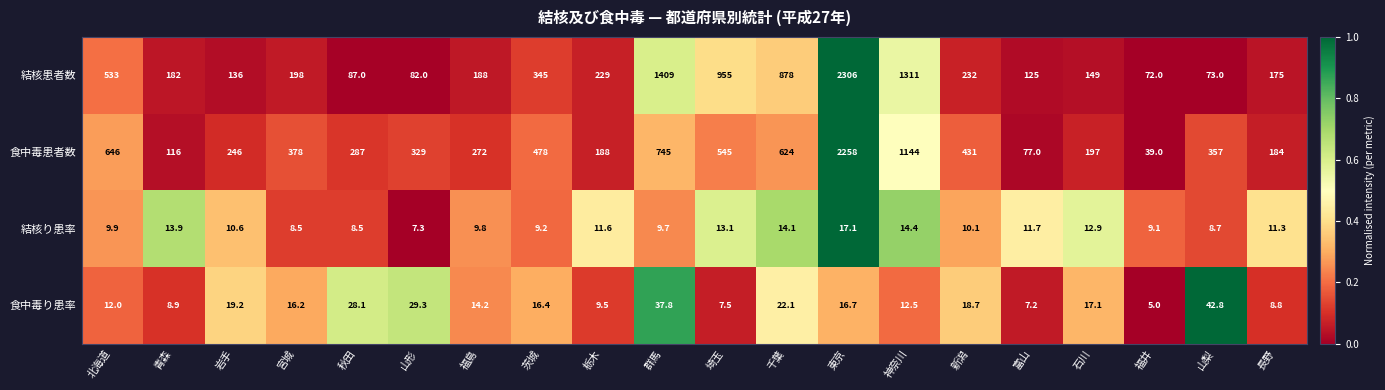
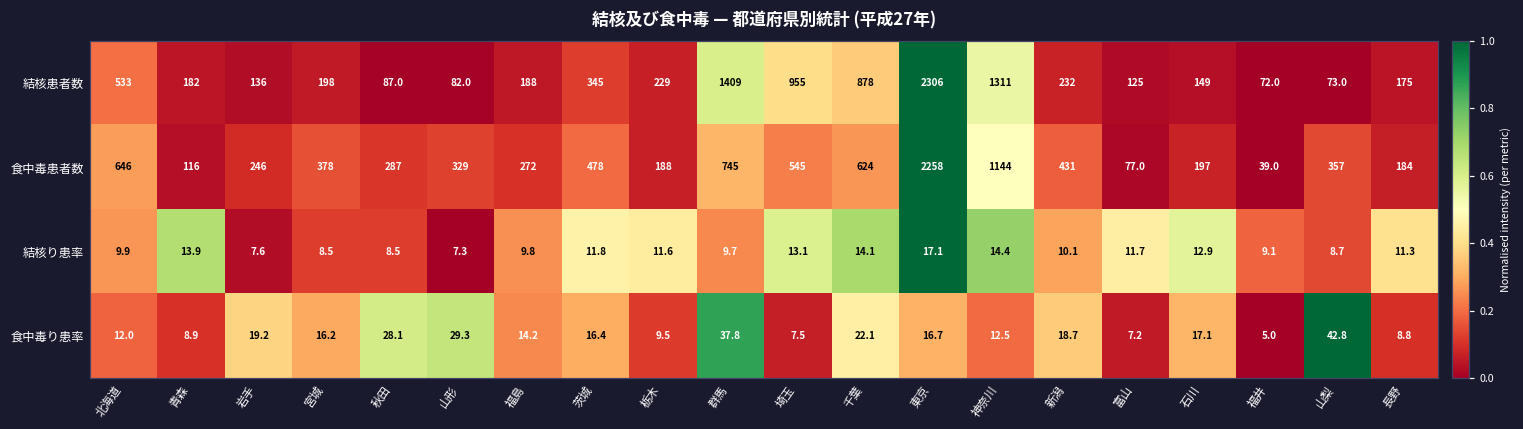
  {
    "結核患者数": {
      "北海道": 533,
      "青森": 182,
      "岩手": 136,
      "宮城": 198,
      "秋田": 87.0,
      "山形": 82.0,
      "福島": 188,
      "茨城": 345,
      "栃木": 229,
      "群馬": 1409,
      "埼玉": 955,
      "千葉": 878,
      "東京": 2306,
      "神奈川": 1311,
      "新潟": 232,
      "富山": 125,
      "石川": 149,
      "福井": 72.0,
      "山梨": 73.0,
      "長野": 175
    },
    "食中毒患者数": {
      "北海道": 646,
      "青森": 116,
      "岩手": 246,
      "宮城": 378,
      "秋田": 287,
      "山形": 329,
      "福島": 272,
      "茨城": 478,
      "栃木": 188,
      "群馬": 745,
      "埼玉": 545,
      "千葉": 624,
      "東京": 2258,
      "神奈川": 1144,
      "新潟": 431,
      "富山": 77.0,
      "石川": 197,
      "福井": 39.0,
      "山梨": 357,
      "長野": 184
    },
    "結核り患率": {
      "北海道": 9.9,
      "青森": 13.9,
-     "岩手": 10.6,
+     "岩手": 7.6,
      "宮城": 8.5,
      "秋田": 8.5,
      "山形": 7.3,
      "福島": 9.8,
-     "茨城": 9.2,
+     "茨城": 11.8,
      "栃木": 11.6,
      "群馬": 9.7,
      "埼玉": 13.1,
      "千葉": 14.1,
      "東京": 17.1,
      "神奈川": 14.4,
      "新潟": 10.1,
      "富山": 11.7,
      "石川": 12.9,
      "福井": 9.1,
      "山梨": 8.7,
      "長野": 11.3
    },
    "食中毒り患率": {
      "北海道": 12.0,
      "青森": 8.9,
      "岩手": 19.2,
      "宮城": 16.2,
      "秋田": 28.1,
      "山形": 29.3,
      "福島": 14.2,
      "茨城": 16.4,
      "栃木": 9.5,
      "群馬": 37.8,
      "埼玉": 7.5,
      "千葉": 22.1,
      "東京": 16.7,
      "神奈川": 12.5,
      "新潟": 18.7,
      "富山": 7.2,
      "石川": 17.1,
      "福井": 5.0,
      "山梨": 42.8,
      "長野": 8.8
    }
  }
